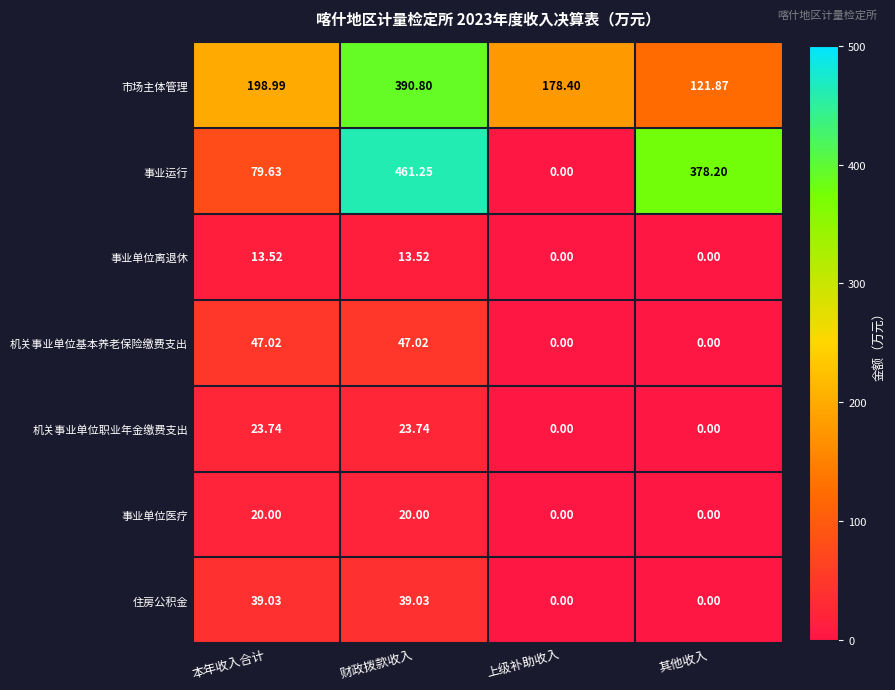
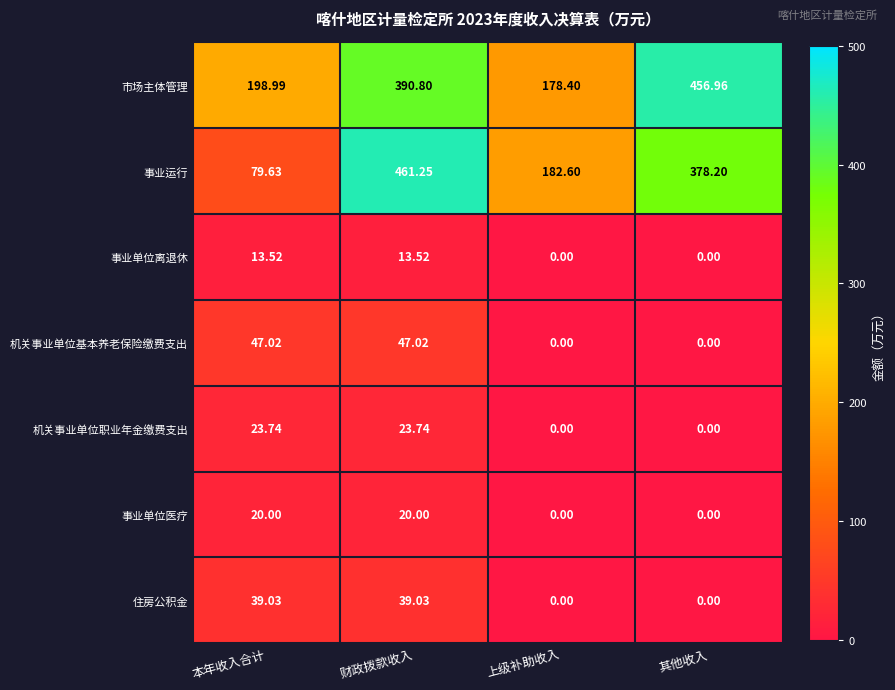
  {
    "市场主体管理": {
      "本年收入合计": 198.99,
      "财政拨款收入": 390.80,
      "上级补助收入": 178.40,
-     "其他收入": 121.87
+     "其他收入": 456.96
    },
    "事业运行": {
      "本年收入合计": 79.63,
      "财政拨款收入": 461.25,
-     "上级补助收入": 0.00,
+     "上级补助收入": 182.60,
      "其他收入": 378.20
    },
    "事业单位离退休": {
      "本年收入合计": 13.52,
      "财政拨款收入": 13.52,
      "上级补助收入": 0.00,
      "其他收入": 0.00
    },
    "机关事业单位基本养老保险缴费支出": {
      "本年收入合计": 47.02,
      "财政拨款收入": 47.02,
      "上级补助收入": 0.00,
      "其他收入": 0.00
    },
    "机关事业单位职业年金缴费支出": {
      "本年收入合计": 23.74,
      "财政拨款收入": 23.74,
      "上级补助收入": 0.00,
      "其他收入": 0.00
    },
    "事业单位医疗": {
      "本年收入合计": 20.00,
      "财政拨款收入": 20.00,
      "上级补助收入": 0.00,
      "其他收入": 0.00
    },
    "住房公积金": {
      "本年收入合计": 39.03,
      "财政拨款收入": 39.03,
      "上级补助收入": 0.00,
      "其他收入": 0.00
    }
  }
